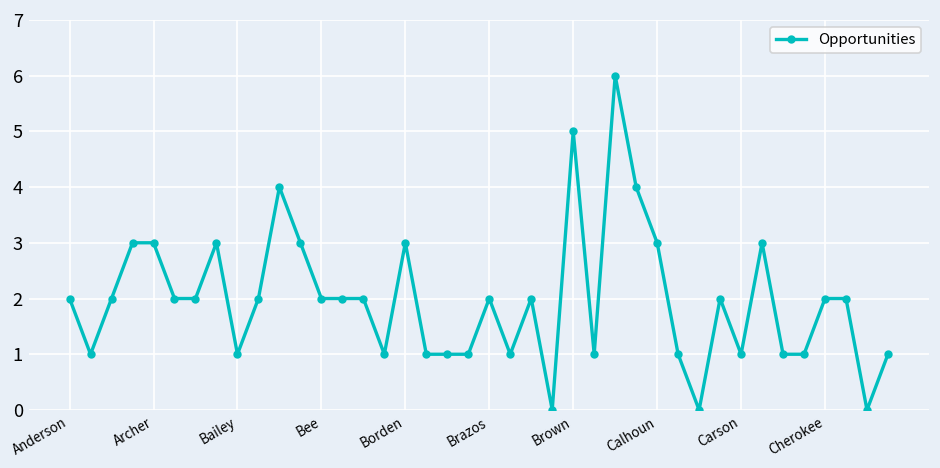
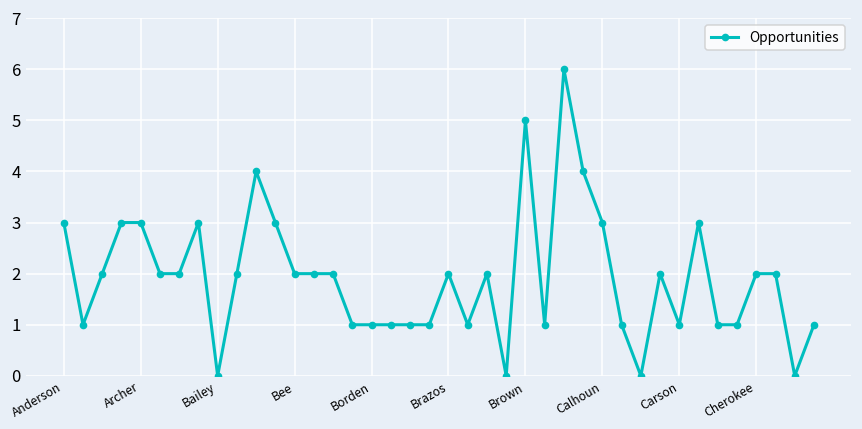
  {
-   "Anderson": 2,
+   "Anderson": 3,
    "Archer": 3,
-   "Bailey": 1,
+   "Bailey": 0,
    "Bee": 2,
-   "Borden": 3,
+   "Borden": 1,
    "Brazos": 2,
    "Brown": 5,
    "Calhoun": 3,
    "Carson": 1,
    "Cherokee": 2
  }
